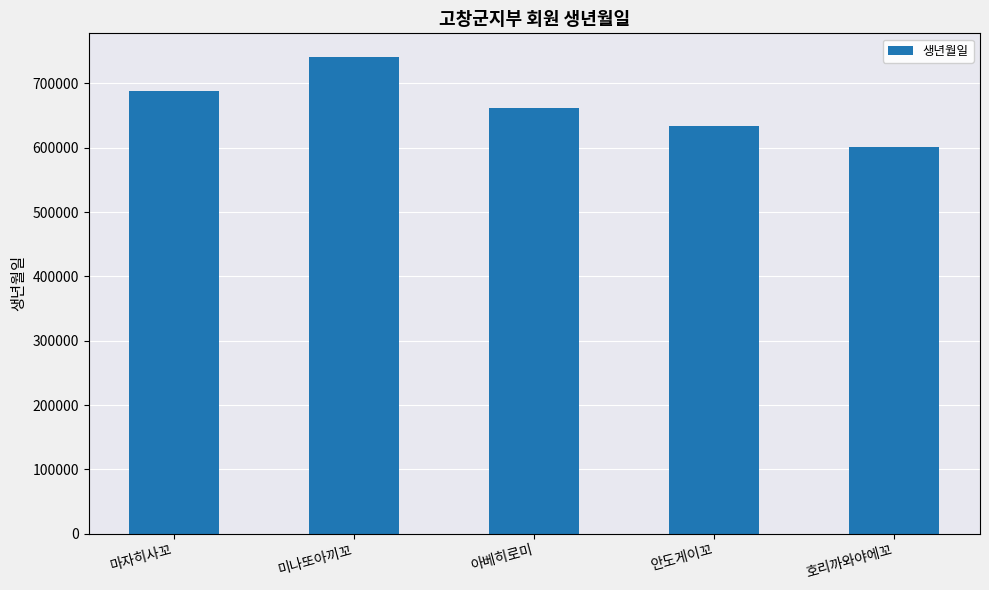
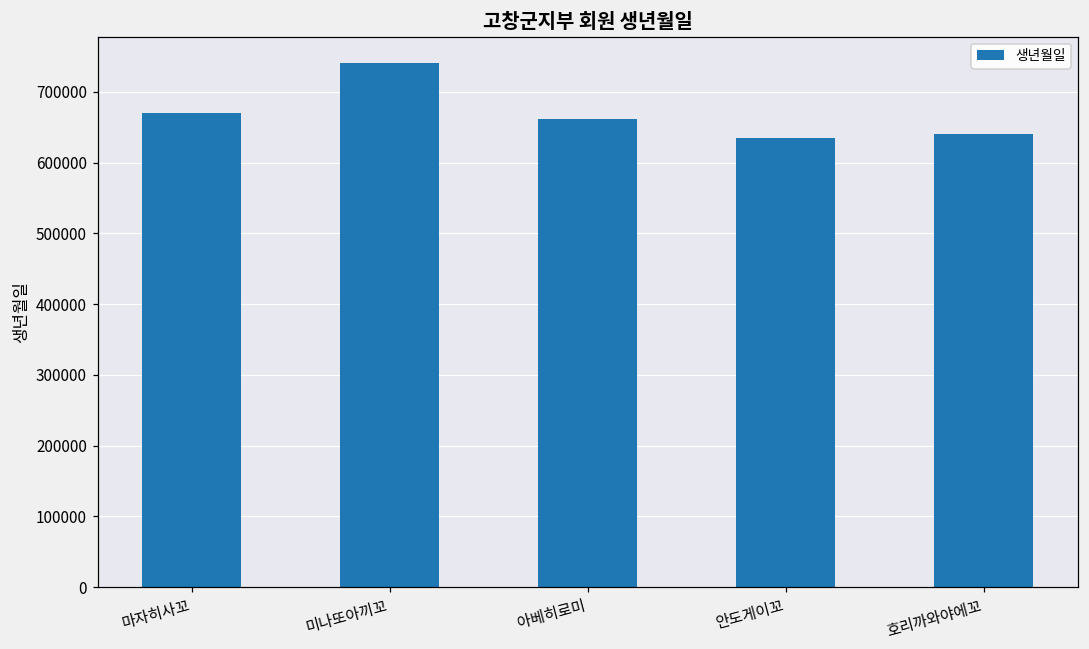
  {
-   "마자히사꼬": 690000,
+   "마자히사꼬": 670000,
    "미나또아끼꼬": 740000,
    "아베히로미": 660000,
    "안도게이꼬": 630000,
-   "호리까와야에꼬": 600000
+   "호리까와야에꼬": 640000
  }
